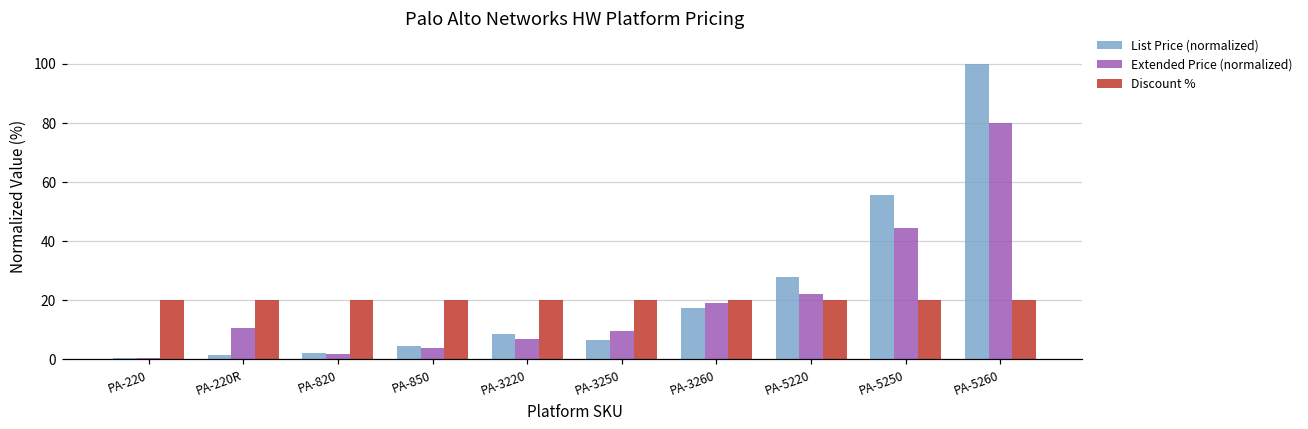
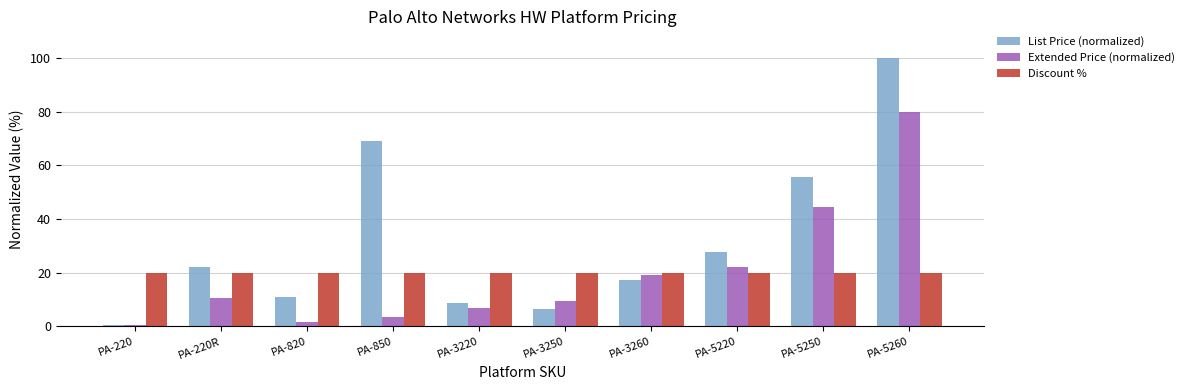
  {
    "List Price (normalized)": {
-     "PA-220R": 1,
-     "PA-820": 2,
-     "PA-850": 5,
+     "PA-220R": 22,
+     "PA-820": 11,
+     "PA-850": 69,
      "PA-3220": 9,
      "PA-3250": 6,
      "PA-3260": 17,
      "PA-5220": 28,
      "PA-5250": 56,
      "PA-5260": 100
    },
    "Extended Price (normalized)": {
      "PA-220R": 11,
      "PA-820": 2,
      "PA-850": 4,
      "PA-3220": 7,
      "PA-3250": 10,
      "PA-3260": 19,
      "PA-5220": 22,
      "PA-5250": 44,
      "PA-5260": 80
    },
    "Discount %": {
      "PA-220": 20,
      "PA-220R": 20,
      "PA-820": 20,
      "PA-850": 20,
      "PA-3220": 20,
      "PA-3250": 20,
      "PA-3260": 20,
      "PA-5220": 20,
      "PA-5250": 20,
      "PA-5260": 20
    }
  }
